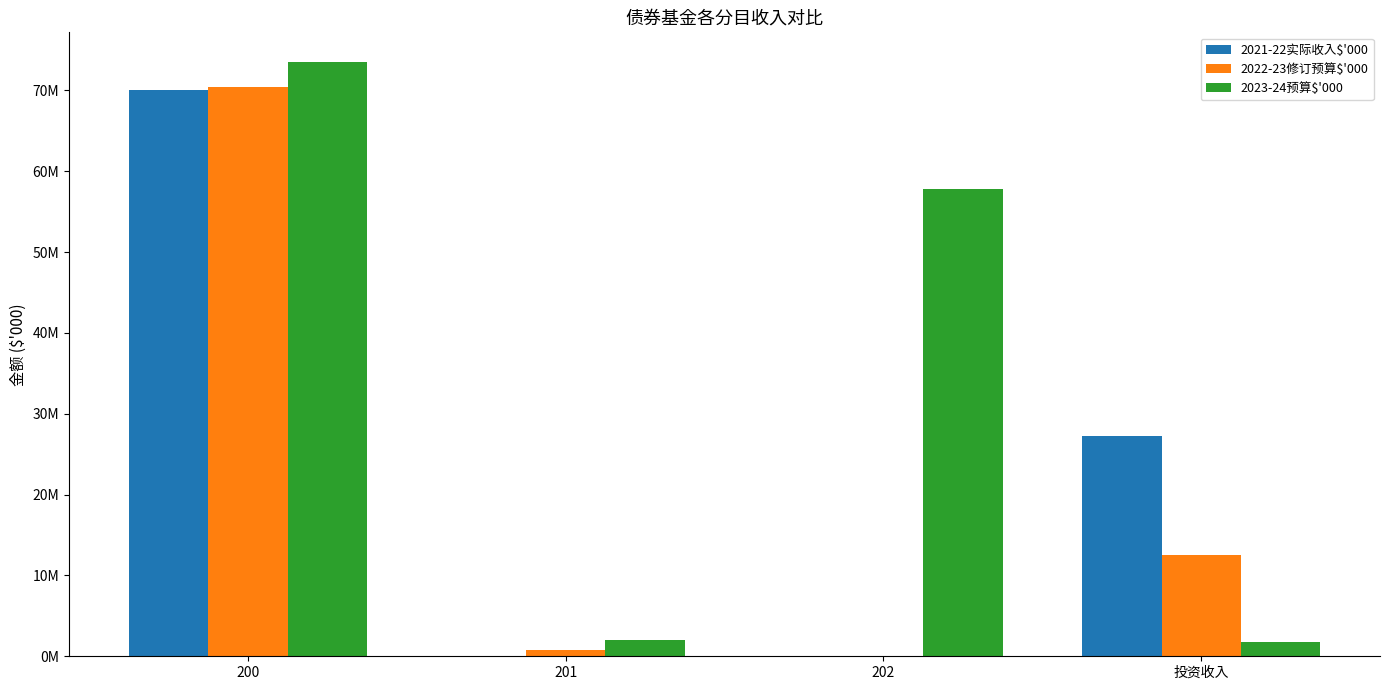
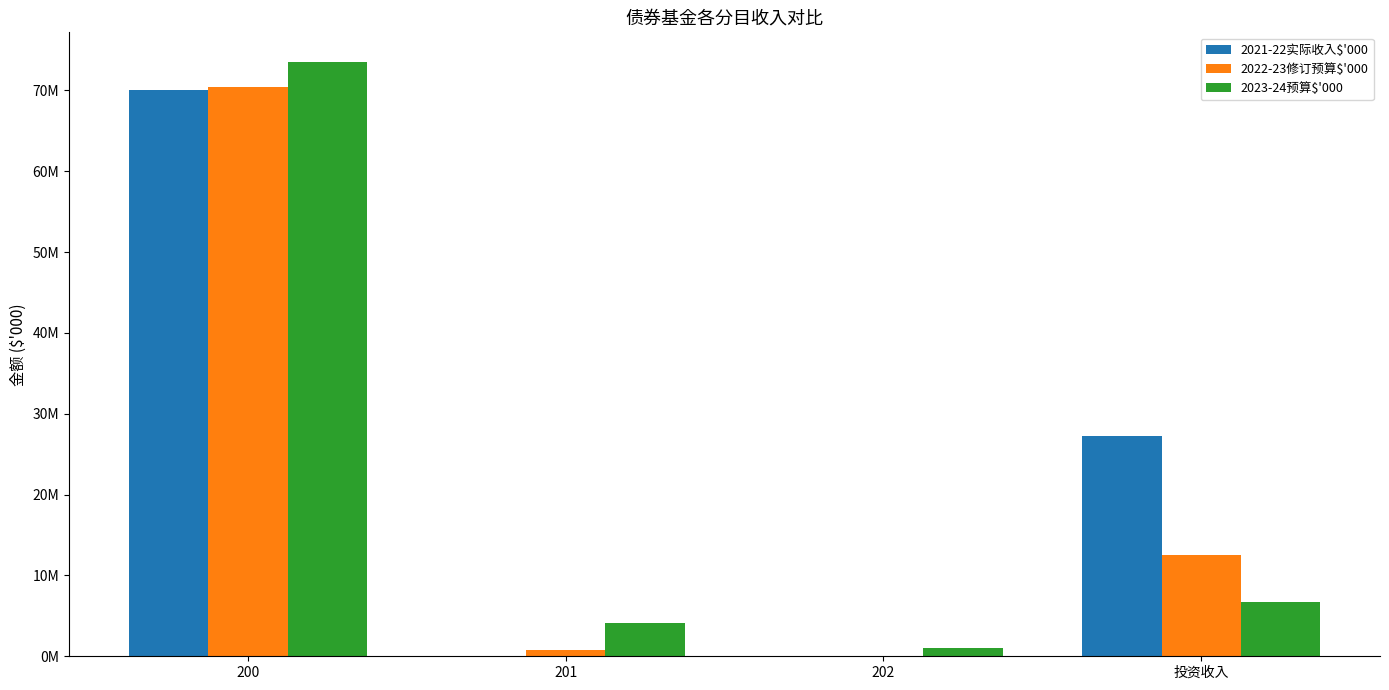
  {
    "2021-22实际收入$'000": {
      "200": 70000000,
      "201": 0,
      "202": 0,
      "投资收入": 27000000
    },
    "2022-23修订预算$'000": {
      "200": 70000000,
      "201": 1000000,
      "202": 0,
      "投资收入": 12000000
    },
    "2023-24预算$'000": {
      "200": 74000000,
-     "201": 2000000,
-     "202": 58000000,
-     "投资收入": 2000000
+     "201": 4000000,
+     "202": 1000000,
+     "投资收入": 7000000
    }
  }
